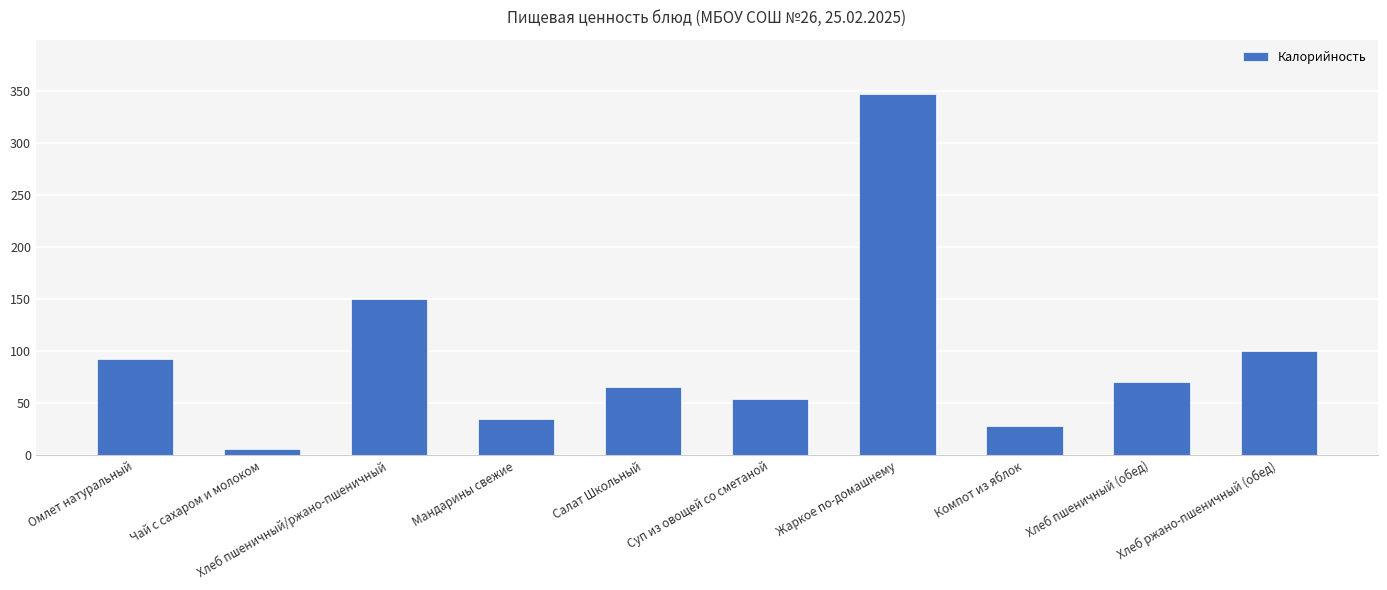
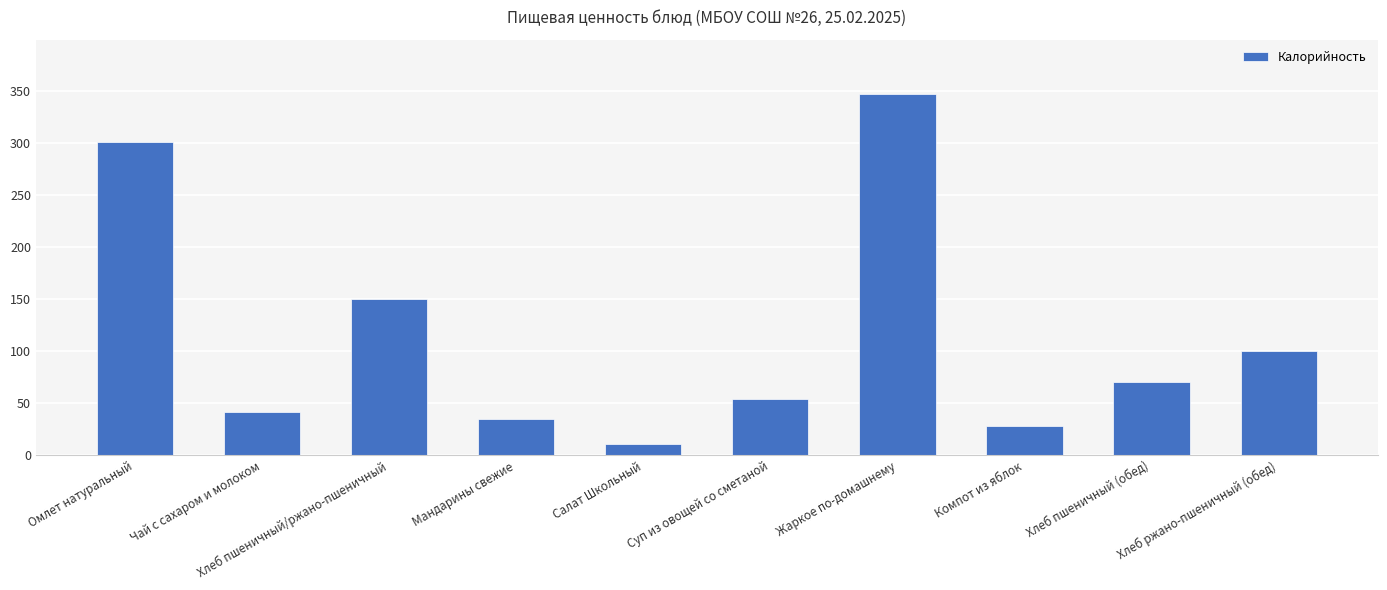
  {
-   "Омлет натуральный": 93,
-   "Чай с сахаром и молоком": 6,
+   "Омлет натуральный": 301,
+   "Чай с сахаром и молоком": 42,
    "Хлеб пшеничный/ржано-пшеничный": 151,
    "Мандарины свежие": 35,
-   "Салат Школьный": 66,
+   "Салат Школьный": 11,
    "Суп из овощей со сметаной": 54,
    "Жаркое по-домашнему": 347,
    "Компот из яблок": 29,
    "Хлеб пшеничный (обед)": 70,
    "Хлеб ржано-пшеничный (обед)": 101
  }
